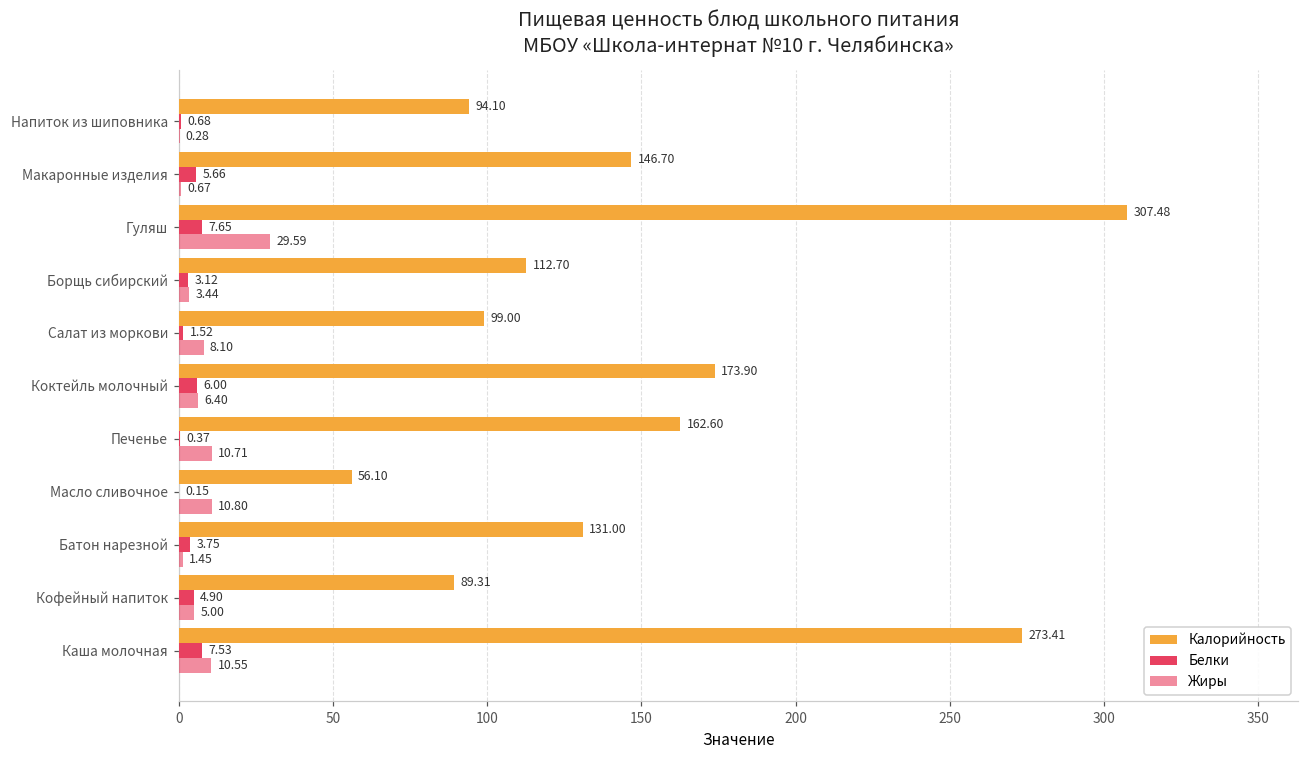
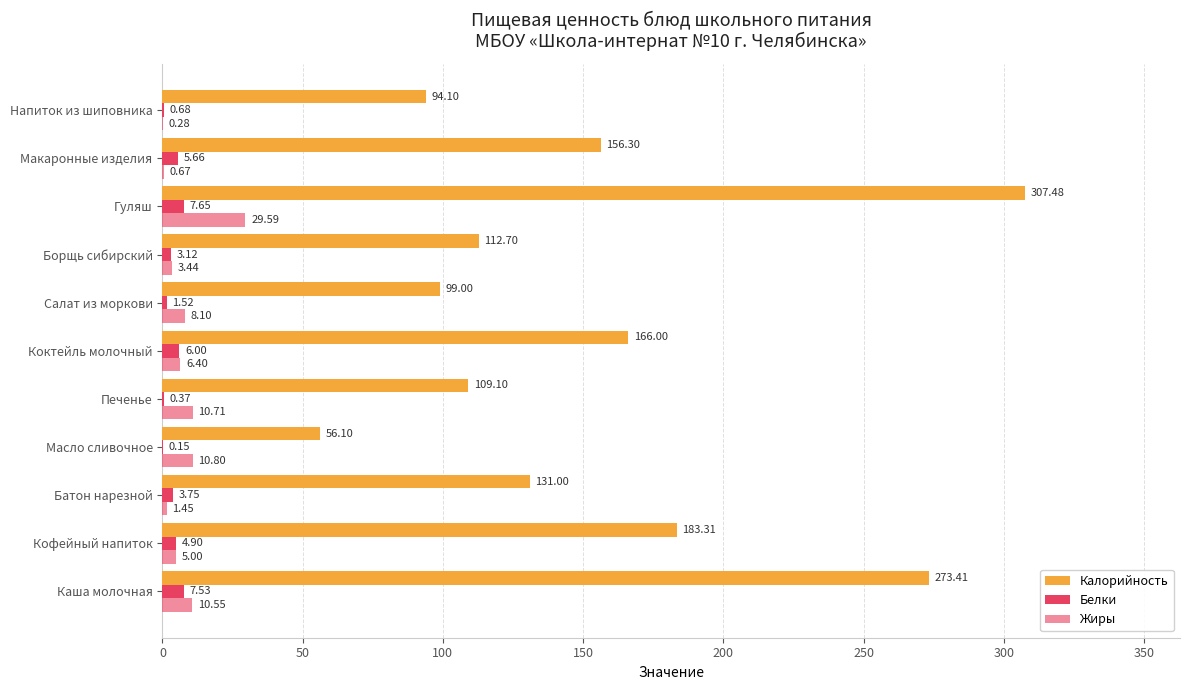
  {
    "Калорийность": {
      "Напиток из шиповника": 94.10,
-     "Макаронные изделия": 146.70,
+     "Макаронные изделия": 156.30,
      "Гуляш": 307.48,
      "Борщь сибирский": 112.70,
      "Салат из моркови": 99.00,
-     "Коктейль молочный": 173.90,
-     "Печенье": 162.60,
+     "Коктейль молочный": 166.00,
+     "Печенье": 109.10,
      "Масло сливочное": 56.10,
      "Батон нарезной": 131.00,
-     "Кофейный напиток": 89.31,
+     "Кофейный напиток": 183.31,
      "Каша молочная": 273.41
    }
  }
